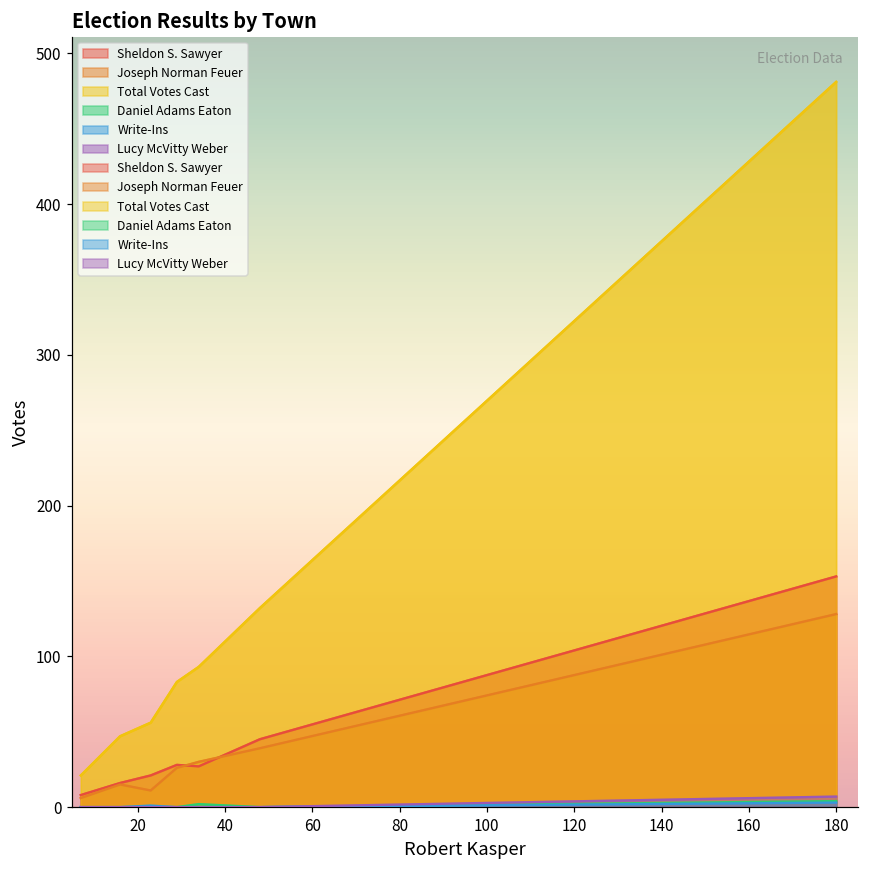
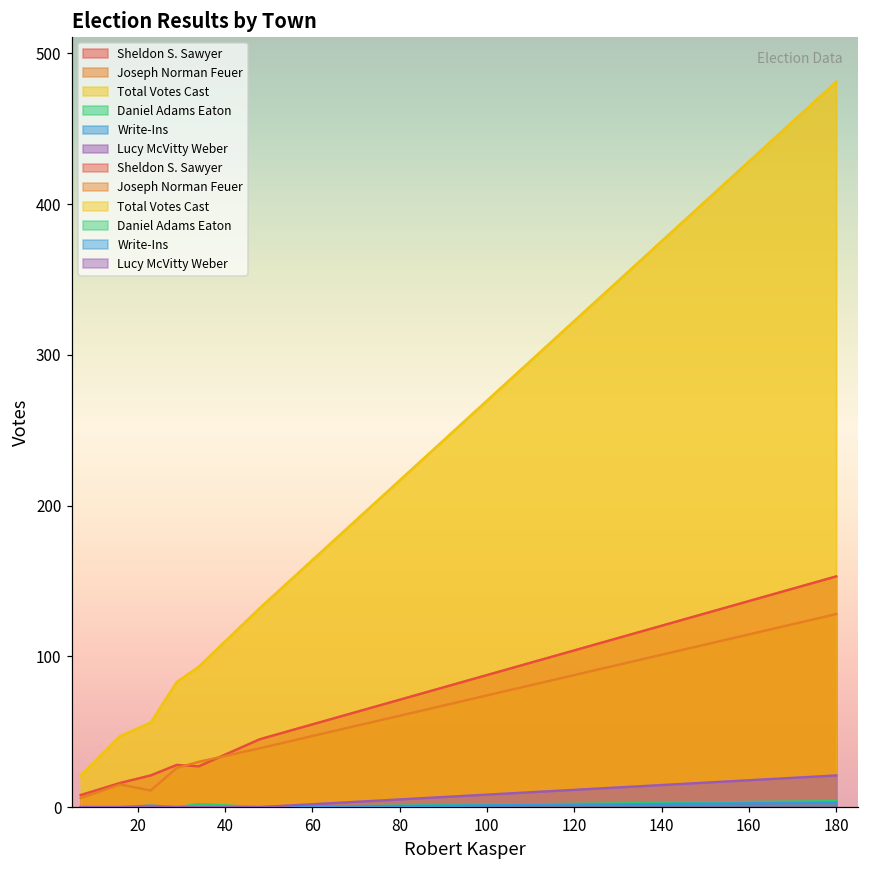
  {
    "Lucy McVitty Weber": {
-     "180": 7
+     "180": 21
    }
  }
